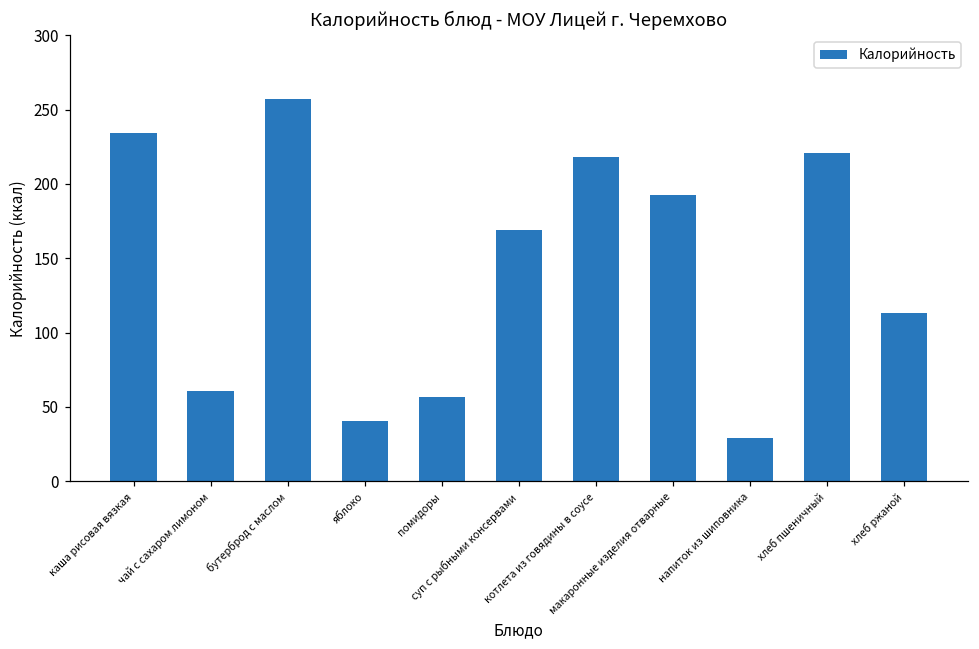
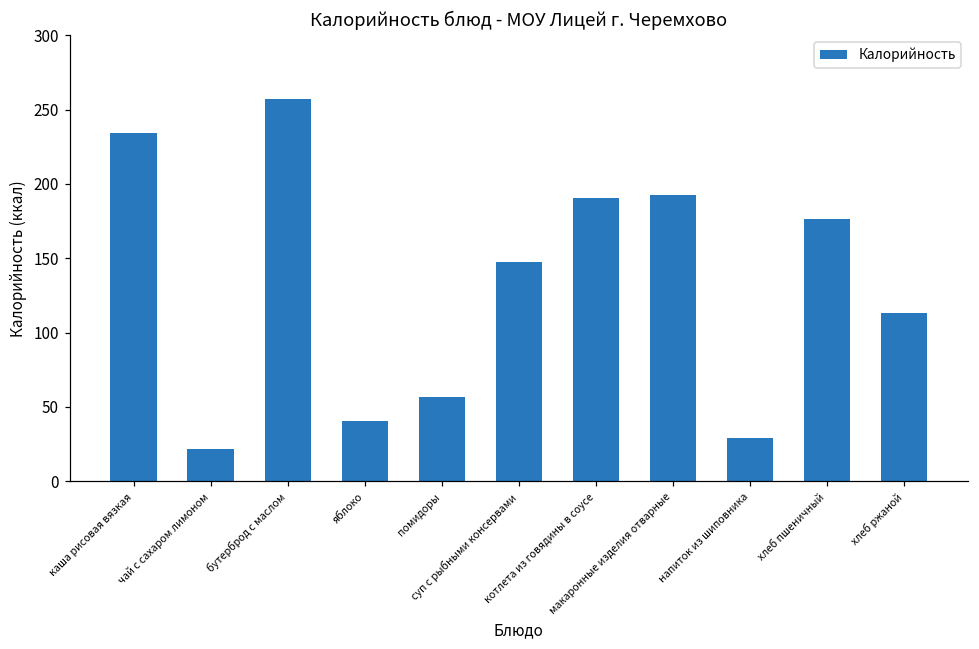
  {
    "каша рисовая вязкая": 234,
-   "чай с сахаром лимоном": 61,
+   "чай с сахаром лимоном": 22,
    "бутерброд с маслом": 257,
    "яблоко": 41,
    "помидоры": 57,
-   "суп с рыбными консервами": 169,
-   "котлета из говядины в соусе": 218,
+   "суп с рыбными консервами": 147,
+   "котлета из говядины в соусе": 191,
    "макаронные изделия отварные": 192,
    "напиток из шиповника": 29,
-   "хлеб пшеничный": 221,
+   "хлеб пшеничный": 176,
    "хлеб ржаной": 114
  }
